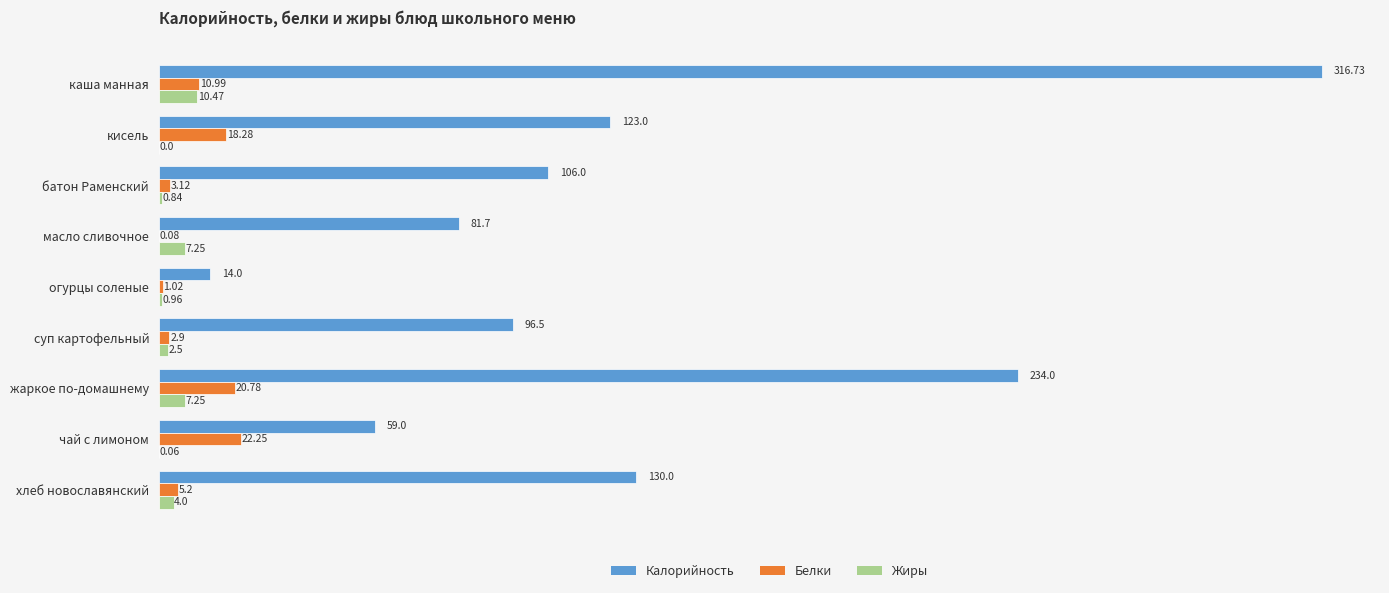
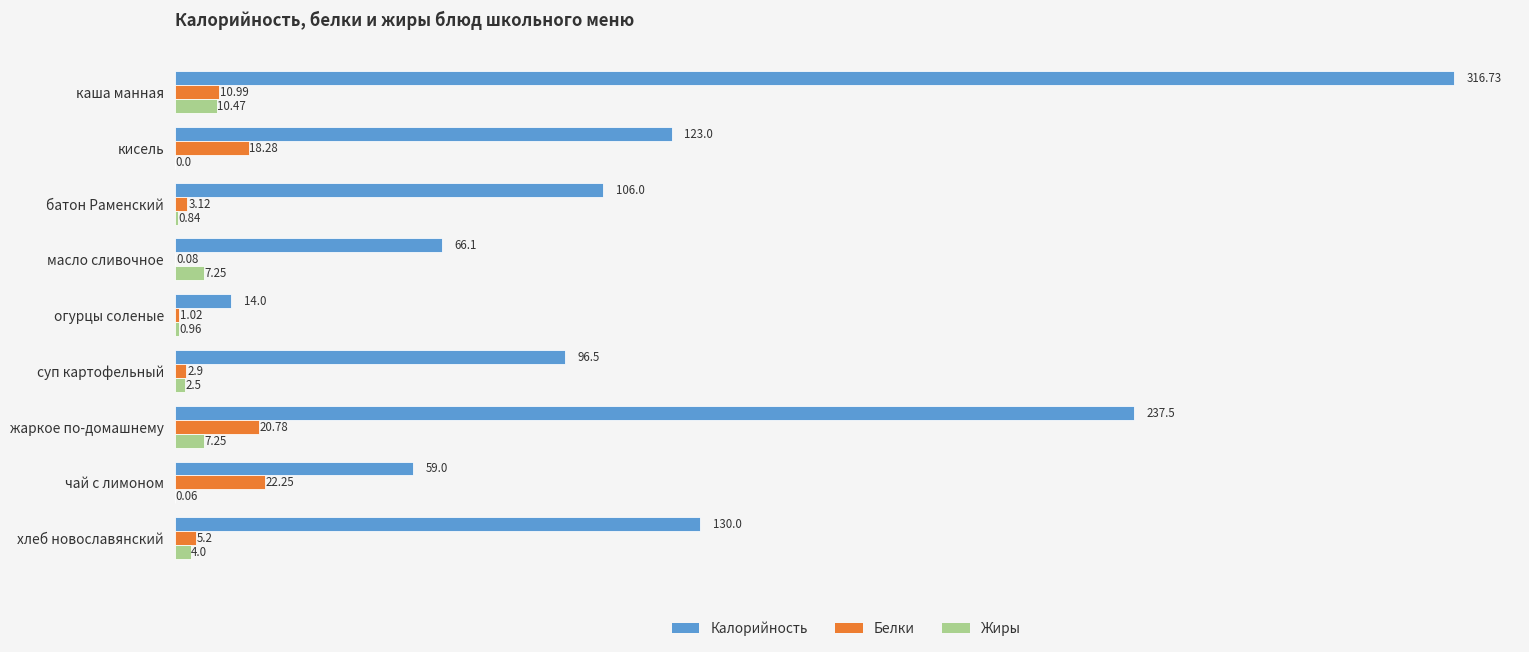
  {
    "Калорийность": {
      "каша манная": 316.73,
      "кисель": 123.0,
      "батон Раменский": 106.0,
-     "масло сливочное": 81.7,
+     "масло сливочное": 66.1,
      "огурцы соленые": 14.0,
      "суп картофельный": 96.5,
-     "жаркое по-домашнему": 234.0,
+     "жаркое по-домашнему": 237.5,
      "чай с лимоном": 59.0,
      "хлеб новославянский": 130.0
    },
    "Белки": {
      "каша манная": 10.99,
      "кисель": 18.28,
      "батон Раменский": 3.12,
      "масло сливочное": 0.08,
      "огурцы соленые": 1.02,
      "суп картофельный": 2.9,
      "жаркое по-домашнему": 20.78,
      "чай с лимоном": 22.25,
      "хлеб новославянский": 5.2
    },
    "Жиры": {
      "каша манная": 10.47,
      "кисель": 0.0,
      "батон Раменский": 0.84,
      "масло сливочное": 7.25,
      "огурцы соленые": 0.96,
      "суп картофельный": 2.5,
      "жаркое по-домашнему": 7.25,
      "чай с лимоном": 0.06,
      "хлеб новославянский": 4.0
    }
  }
